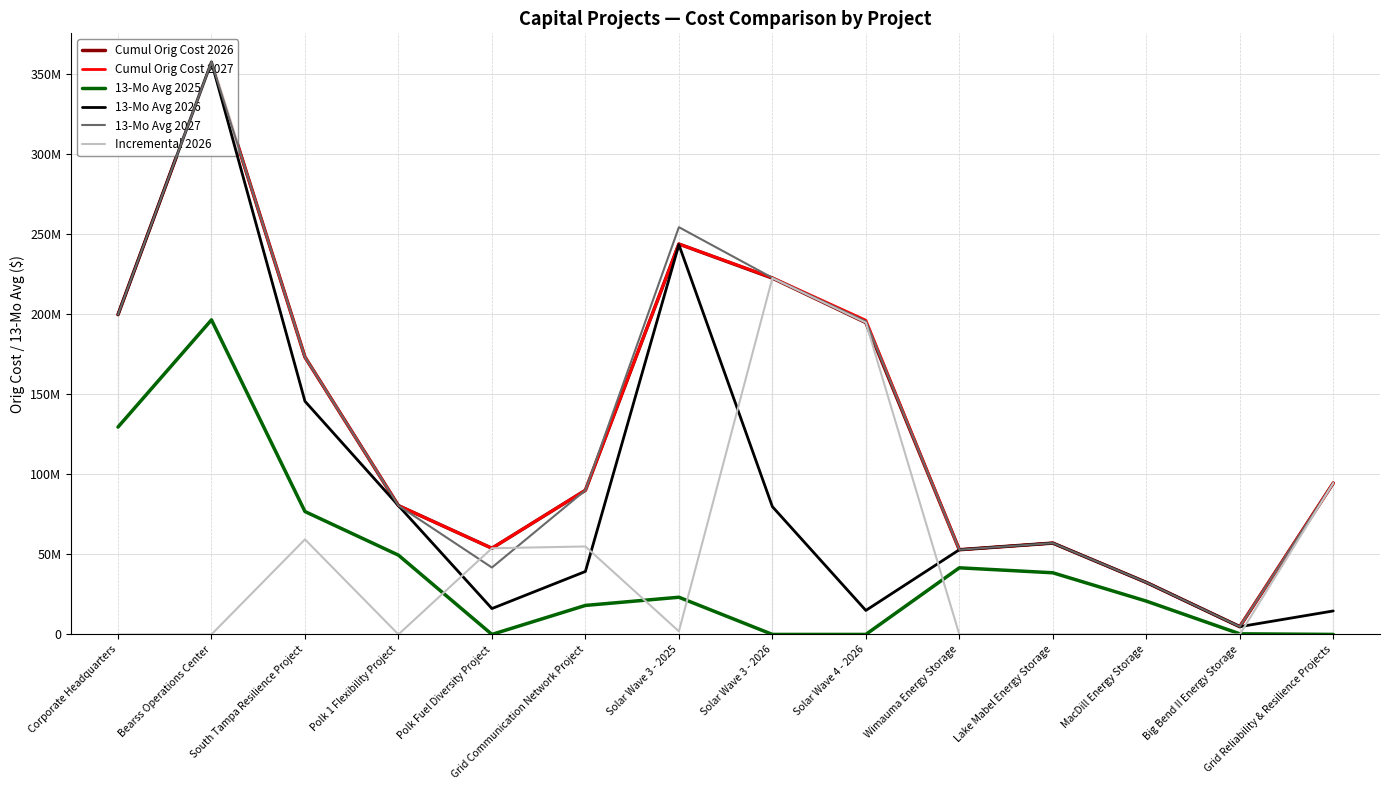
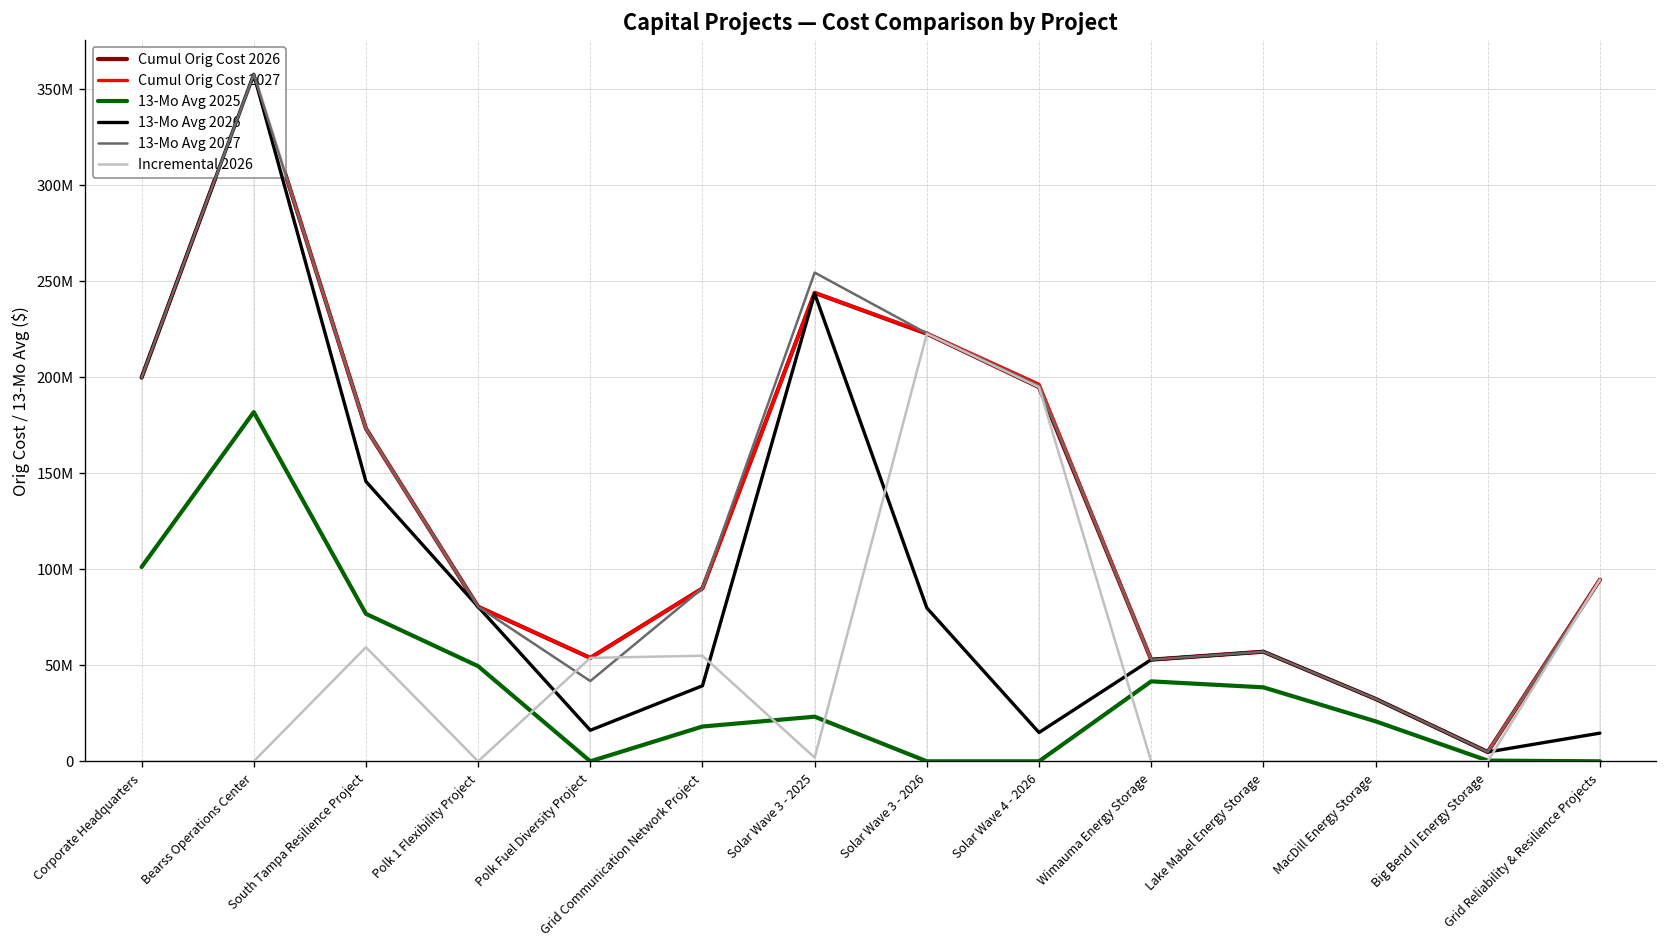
  {
    "13-Mo Avg 2025": {
-     "Corporate Headquarters": 130000000,
-     "Bearss Operations Center": 197000000
+     "Corporate Headquarters": 101000000,
+     "Bearss Operations Center": 182000000
    },
    "13-Mo Avg 2026": {
      "South Tampa Resilience Project": 146000000,
      "Polk Fuel Diversity Project": 16000000,
      "Grid Communication Network Project": 39000000,
      "Solar Wave 3 - 2026": 80000000,
      "Solar Wave 4 - 2026": 15000000,
      "Grid Reliability & Resilience Projects": 15000000
    },
    "13-Mo Avg 2027": {
      "Polk Fuel Diversity Project": 42000000,
      "Solar Wave 3 - 2025": 254000000
    }
  }
